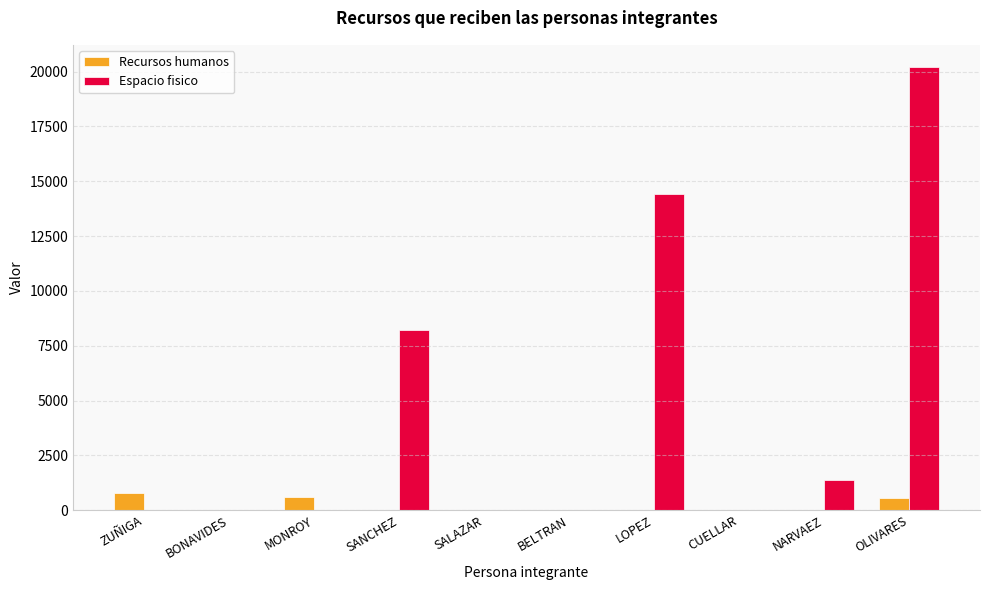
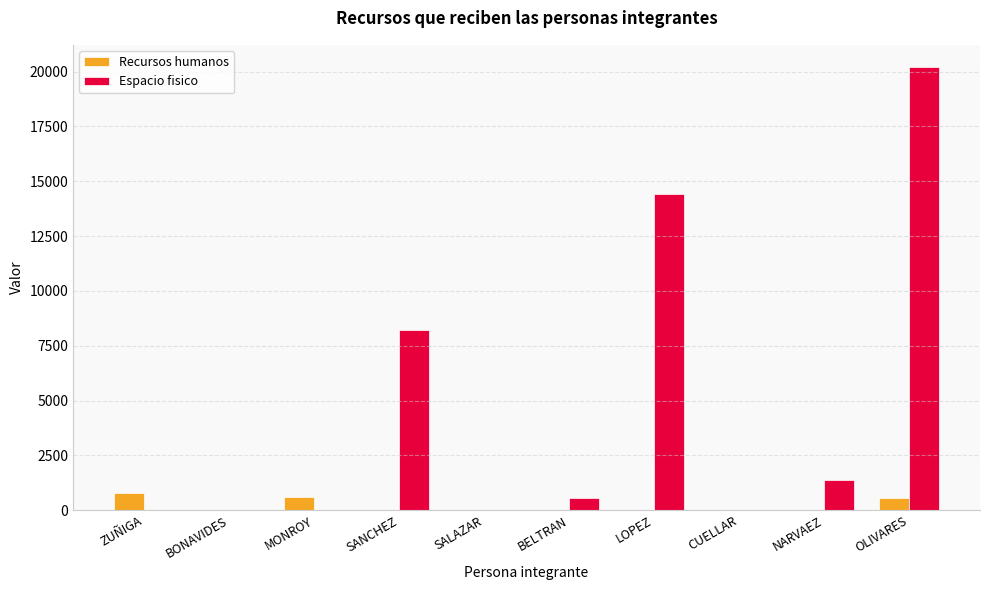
  {
    "Recursos humanos": {
      "ZUÑIGA": 800,
      "MONROY": 600,
      "OLIVARES": 600
    },
    "Espacio fisico": {
      "SANCHEZ": 8200,
-     "BELTRAN": 0,
+     "BELTRAN": 500,
      "LOPEZ": 14400,
      "NARVAEZ": 1400,
      "OLIVARES": 20200
    }
  }
